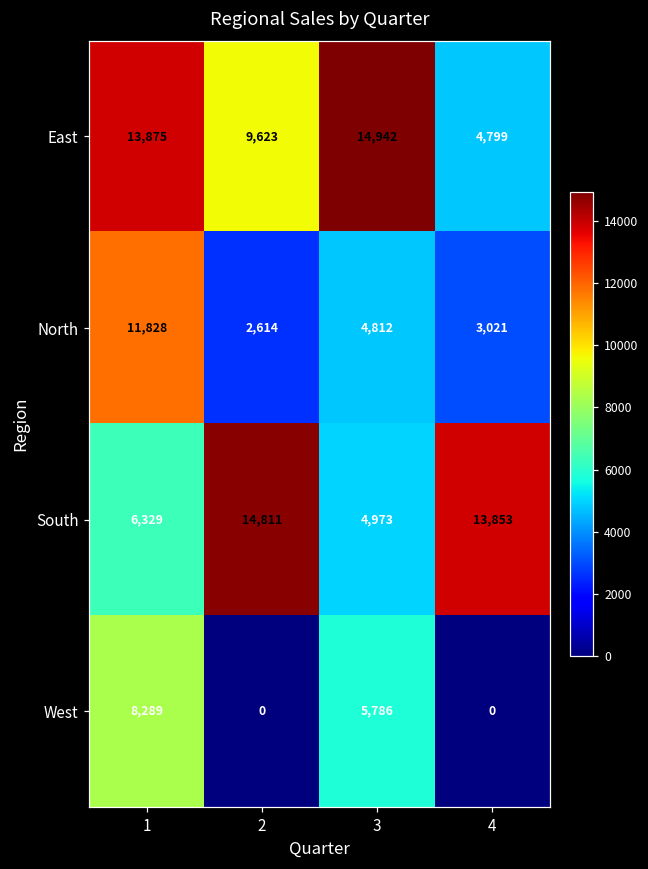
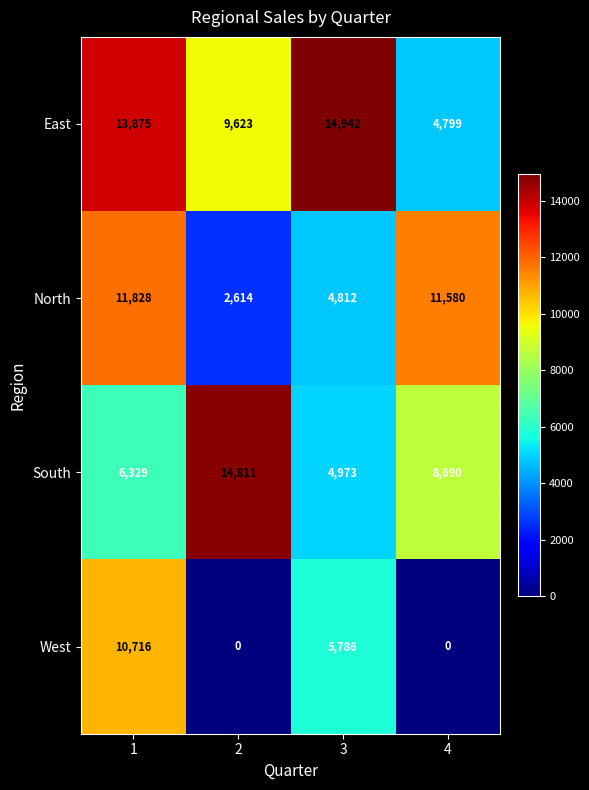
  {
    "East": {
      "1": "13,875",
      "2": "9,623",
      "3": "14,942",
      "4": "4,799"
    },
    "North": {
      "1": "11,828",
      "2": "2,614",
      "3": "4,812",
-     "4": "3,021"
+     "4": "11,580"
    },
    "South": {
      "1": "6,329",
      "2": "14,811",
      "3": "4,973",
-     "4": "13,853"
+     "4": "8,690"
    },
    "West": {
-     "1": "8,289",
+     "1": "10,716",
      "2": "0",
      "3": "5,786",
      "4": "0"
    }
  }
